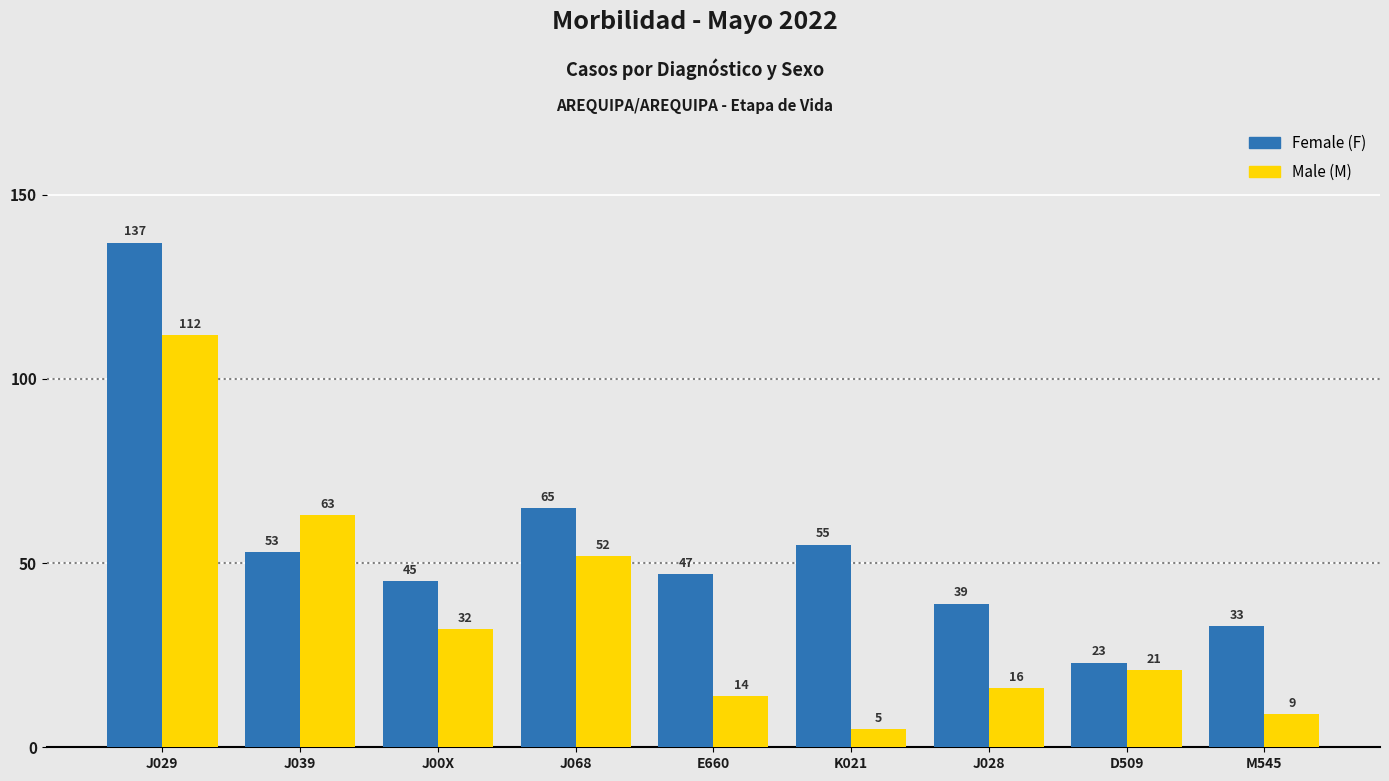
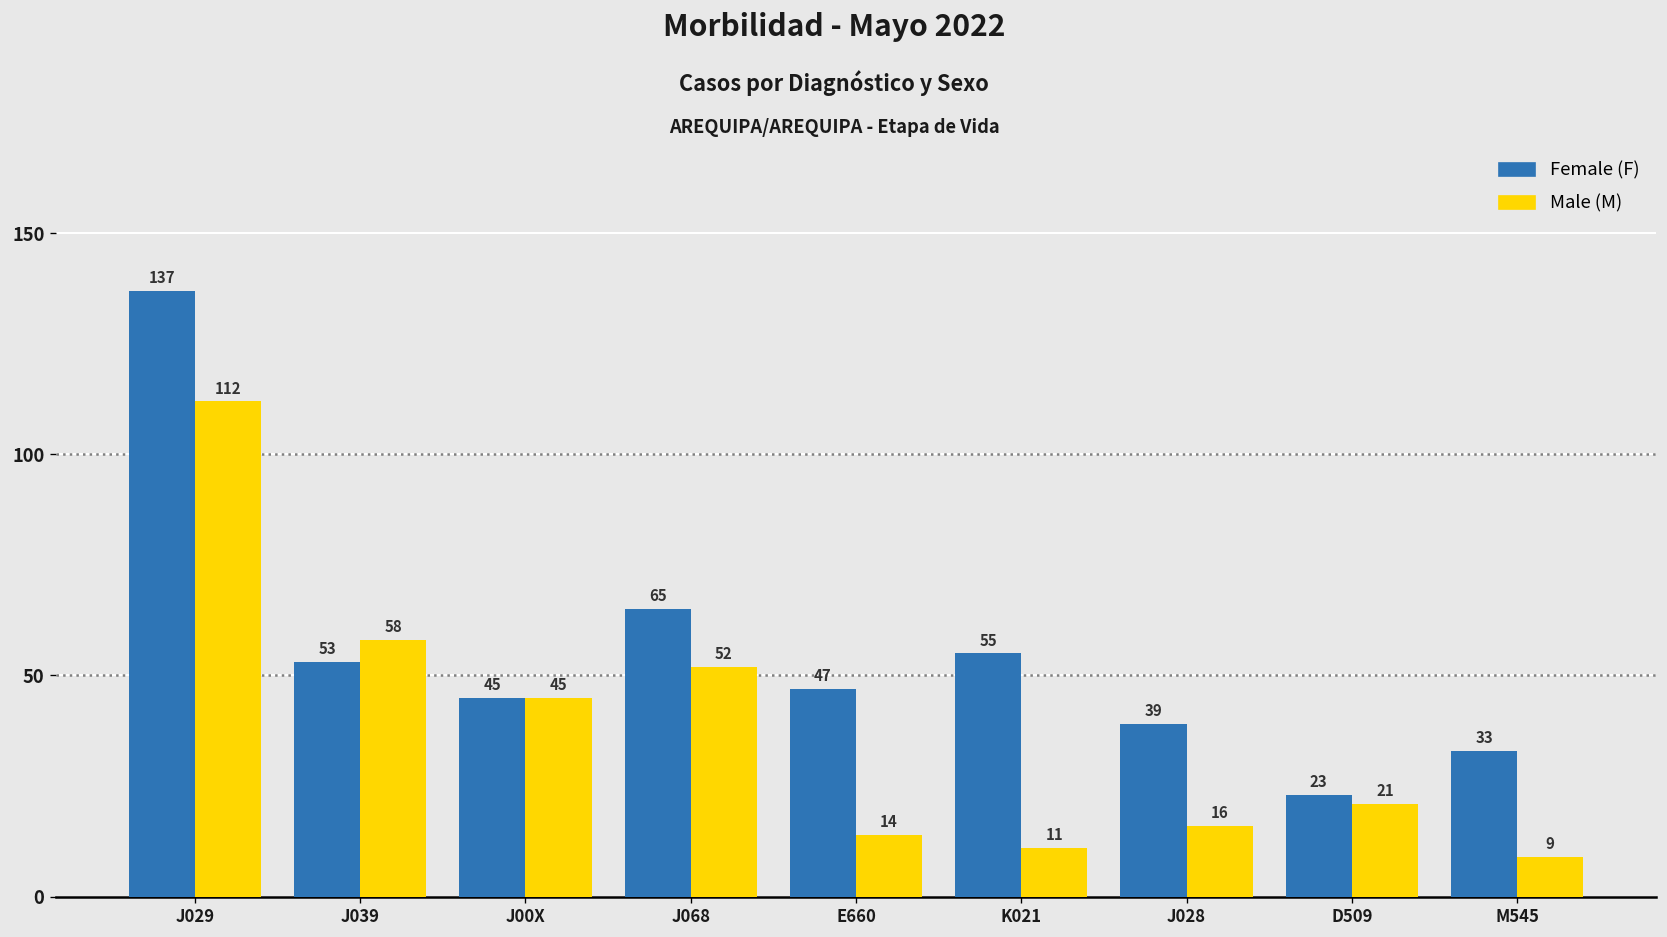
  {
    "Female (F)": {
      "J029": 137,
      "J039": 53,
      "J00X": 45,
      "J068": 65,
      "E660": 47,
      "K021": 55,
      "J028": 39,
      "D509": 23,
      "M545": 33
    },
    "Male (M)": {
      "J029": 112,
-     "J039": 63,
-     "J00X": 32,
+     "J039": 58,
+     "J00X": 45,
      "J068": 52,
      "E660": 14,
-     "K021": 5,
+     "K021": 11,
      "J028": 16,
      "D509": 21,
      "M545": 9
    }
  }
